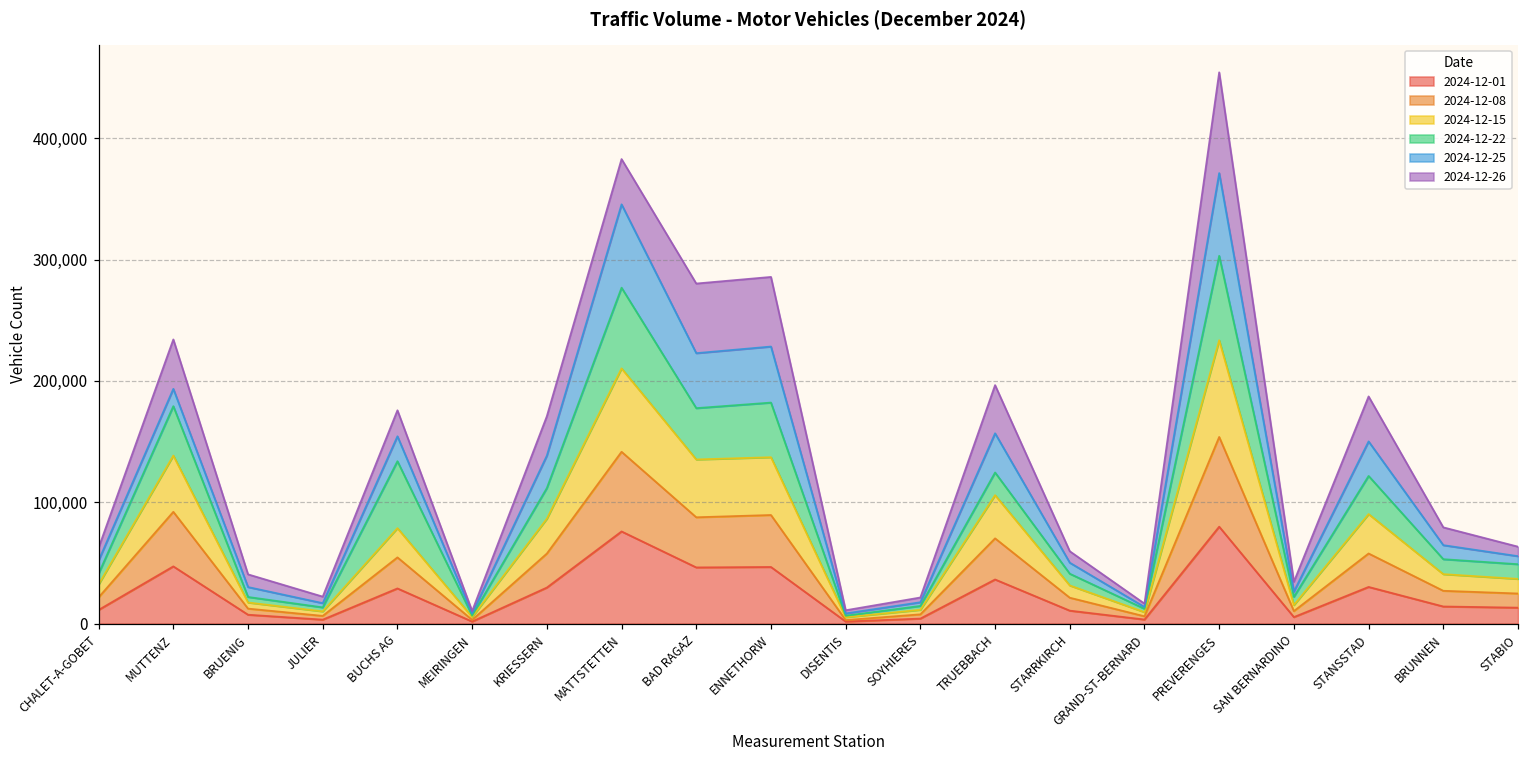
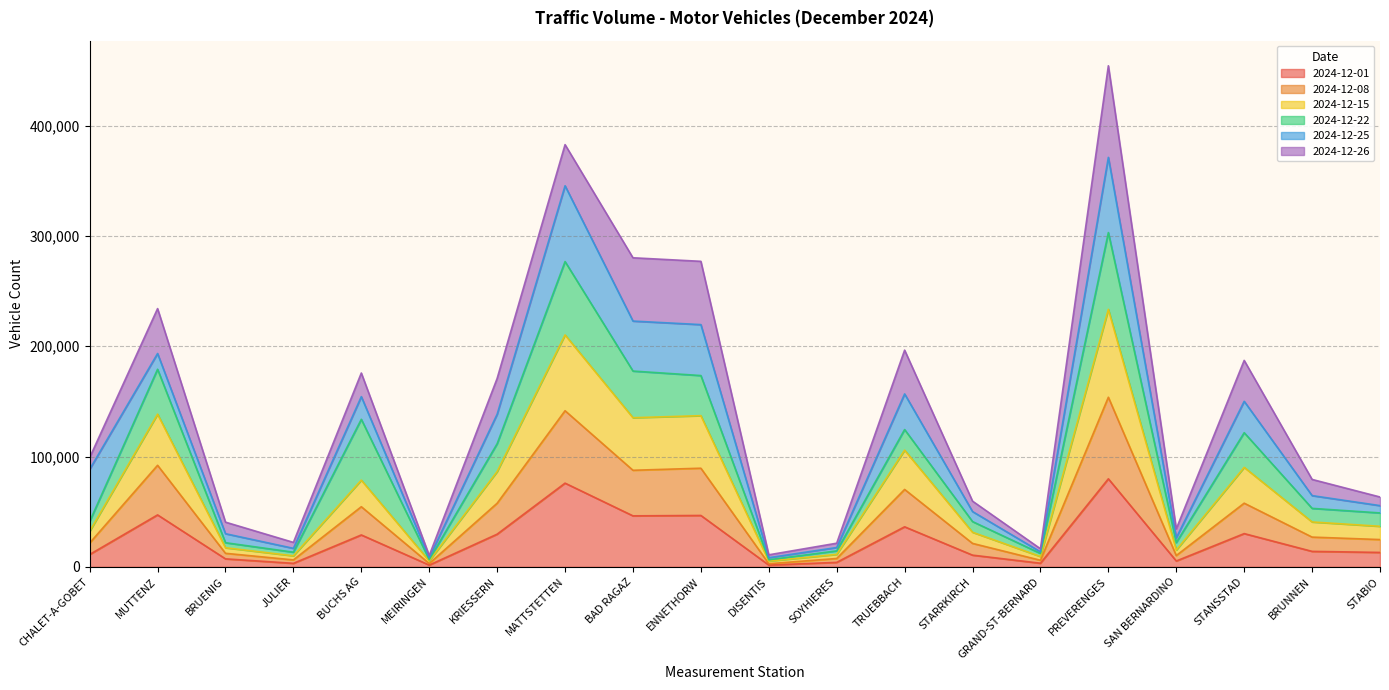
  {
    "2024-12-15": {
      "CHALET-A-GOBET": "11,000",
      "MUTTENZ": "46,000",
      "BRUENIG": "5,000",
      "JULIER": "4,000",
      "BUCHS AG": "24,000",
      "KRIESSERN": "29,000",
      "MATTSTETTEN": "69,000",
      "BAD RAGAZ": "48,000",
      "ENNETHORW": "48,000",
      "SOYHIERES": "4,000",
      "TRUEBBACH": "36,000",
      "STARRKIRCH": "10,000",
      "GRAND-ST-BERNARD": "3,000",
      "PREVERENGES": "80,000",
      "SAN BERNARDINO": "5,000",
      "STANSSTAD": "32,000",
      "BRUNNEN": "14,000",
      "STABIO": "12,000"
    },
    "2024-12-22": {
      "CHALET-A-GOBET": "9,000",
      "MUTTENZ": "41,000",
      "BRUENIG": "5,000",
      "JULIER": "3,000",
      "BUCHS AG": "55,000",
      "KRIESSERN": "25,000",
      "MATTSTETTEN": "67,000",
      "BAD RAGAZ": "42,000",
-     "ENNETHORW": "45,000",
+     "ENNETHORW": "36,000",
      "SOYHIERES": "3,000",
      "TRUEBBACH": "19,000",
      "STARRKIRCH": "10,000",
      "PREVERENGES": "70,000",
      "SAN BERNARDINO": "7,000",
      "STANSSTAD": "31,000",
      "BRUNNEN": "12,000",
      "STABIO": "12,000"
    },
    "2024-12-25": {
-     "CHALET-A-GOBET": "11,000",
+     "CHALET-A-GOBET": "47,000",
      "MUTTENZ": "14,000",
      "BRUENIG": "8,000",
      "JULIER": "3,000",
      "BUCHS AG": "21,000",
      "KRIESSERN": "27,000",
      "MATTSTETTEN": "69,000",
      "BAD RAGAZ": "45,000",
      "ENNETHORW": "46,000",
      "SOYHIERES": "3,000",
      "TRUEBBACH": "32,000",
      "STARRKIRCH": "9,000",
      "PREVERENGES": "68,000",
      "SAN BERNARDINO": "4,000",
      "STANSSTAD": "28,000",
      "BRUNNEN": "12,000",
      "STABIO": "7,000"
    },
    "2024-12-26": {
      "CHALET-A-GOBET": "11,000",
      "MUTTENZ": "41,000",
      "BRUENIG": "10,000",
      "JULIER": "5,000",
      "BUCHS AG": "21,000",
      "KRIESSERN": "32,000",
      "MATTSTETTEN": "37,000",
      "BAD RAGAZ": "57,000",
      "ENNETHORW": "57,000",
      "DISENTIS": "3,000",
      "SOYHIERES": "4,000",
      "TRUEBBACH": "40,000",
      "STARRKIRCH": "9,000",
      "GRAND-ST-BERNARD": "3,000",
      "PREVERENGES": "83,000",
      "SAN BERNARDINO": "8,000",
      "STANSSTAD": "37,000",
      "BRUNNEN": "15,000",
      "STABIO": "8,000"
    }
  }
